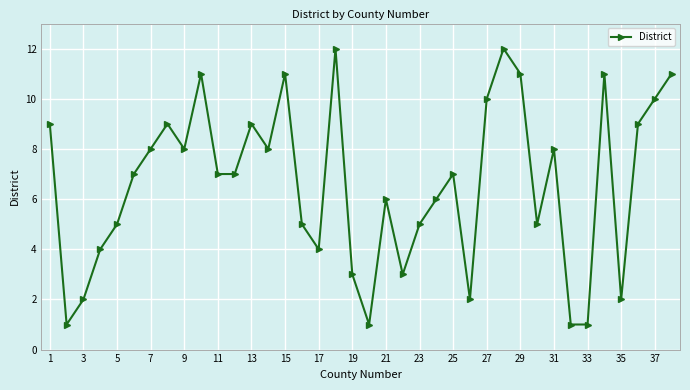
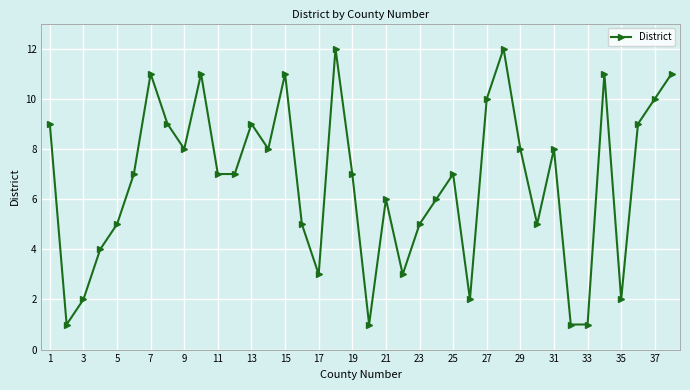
  {
    "1": 9,
    "3": 2,
    "5": 5,
-   "7": 8,
+   "7": 11,
    "9": 8,
    "11": 7,
    "13": 9,
    "15": 11,
-   "17": 4,
-   "19": 3,
+   "17": 3,
+   "19": 7,
    "21": 6,
    "23": 5,
    "25": 7,
    "27": 10,
-   "29": 11,
+   "29": 8,
    "31": 8,
    "33": 1,
    "35": 2,
    "37": 10
  }
